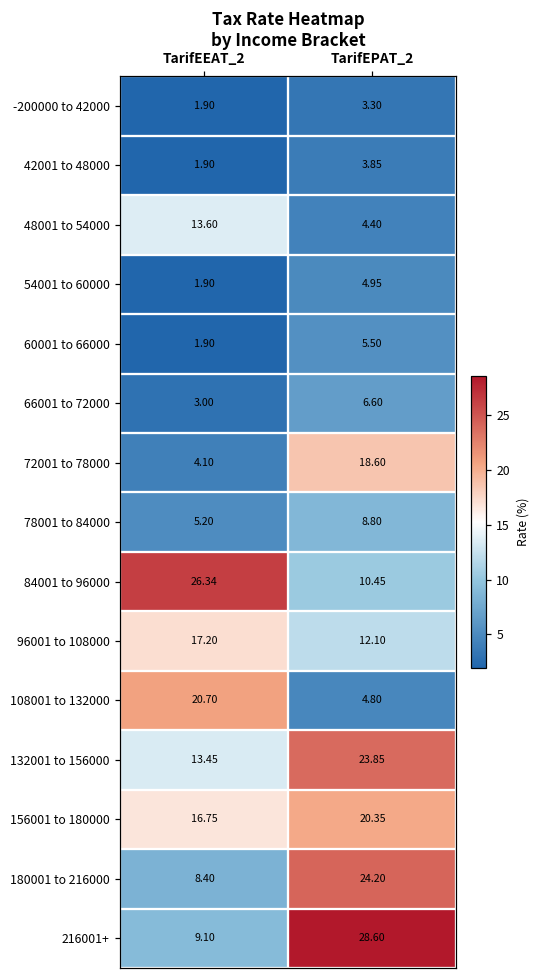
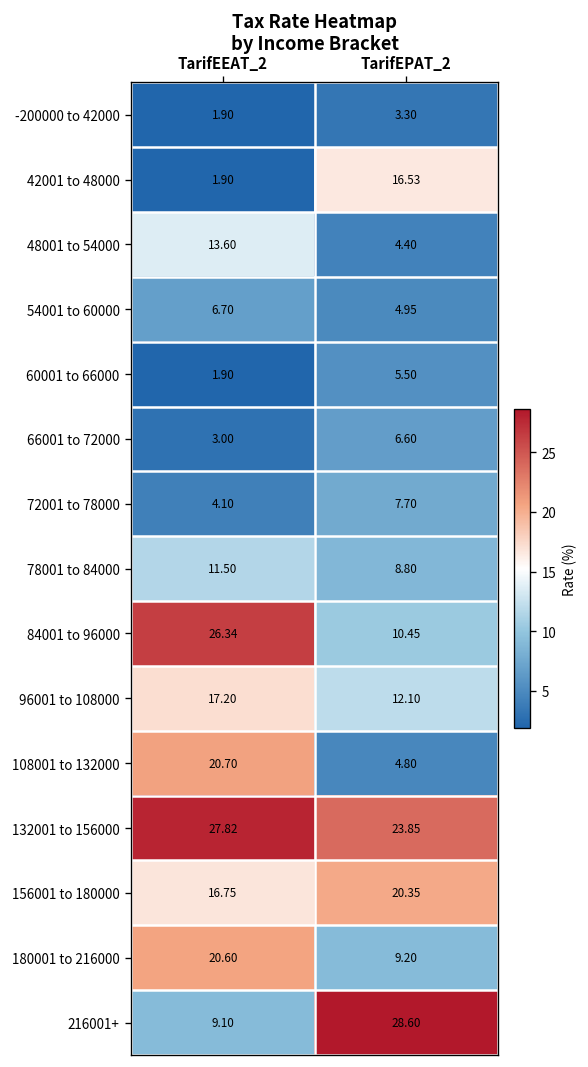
  {
    "-200000 to 42000": {
      "TarifEEAT_2": 1.90,
      "TarifEPAT_2": 3.30
    },
    "42001 to 48000": {
      "TarifEEAT_2": 1.90,
-     "TarifEPAT_2": 3.85
+     "TarifEPAT_2": 16.53
    },
    "48001 to 54000": {
      "TarifEEAT_2": 13.60,
      "TarifEPAT_2": 4.40
    },
    "54001 to 60000": {
-     "TarifEEAT_2": 1.90,
+     "TarifEEAT_2": 6.70,
      "TarifEPAT_2": 4.95
    },
    "60001 to 66000": {
      "TarifEEAT_2": 1.90,
      "TarifEPAT_2": 5.50
    },
    "66001 to 72000": {
      "TarifEEAT_2": 3.00,
      "TarifEPAT_2": 6.60
    },
    "72001 to 78000": {
      "TarifEEAT_2": 4.10,
-     "TarifEPAT_2": 18.60
+     "TarifEPAT_2": 7.70
    },
    "78001 to 84000": {
-     "TarifEEAT_2": 5.20,
+     "TarifEEAT_2": 11.50,
      "TarifEPAT_2": 8.80
    },
    "84001 to 96000": {
      "TarifEEAT_2": 26.34,
      "TarifEPAT_2": 10.45
    },
    "96001 to 108000": {
      "TarifEEAT_2": 17.20,
      "TarifEPAT_2": 12.10
    },
    "108001 to 132000": {
      "TarifEEAT_2": 20.70,
      "TarifEPAT_2": 4.80
    },
    "132001 to 156000": {
-     "TarifEEAT_2": 13.45,
+     "TarifEEAT_2": 27.82,
      "TarifEPAT_2": 23.85
    },
    "156001 to 180000": {
      "TarifEEAT_2": 16.75,
      "TarifEPAT_2": 20.35
    },
    "180001 to 216000": {
-     "TarifEEAT_2": 8.40,
-     "TarifEPAT_2": 24.20
+     "TarifEEAT_2": 20.60,
+     "TarifEPAT_2": 9.20
    },
    "216001+": {
      "TarifEEAT_2": 9.10,
      "TarifEPAT_2": 28.60
    }
  }
